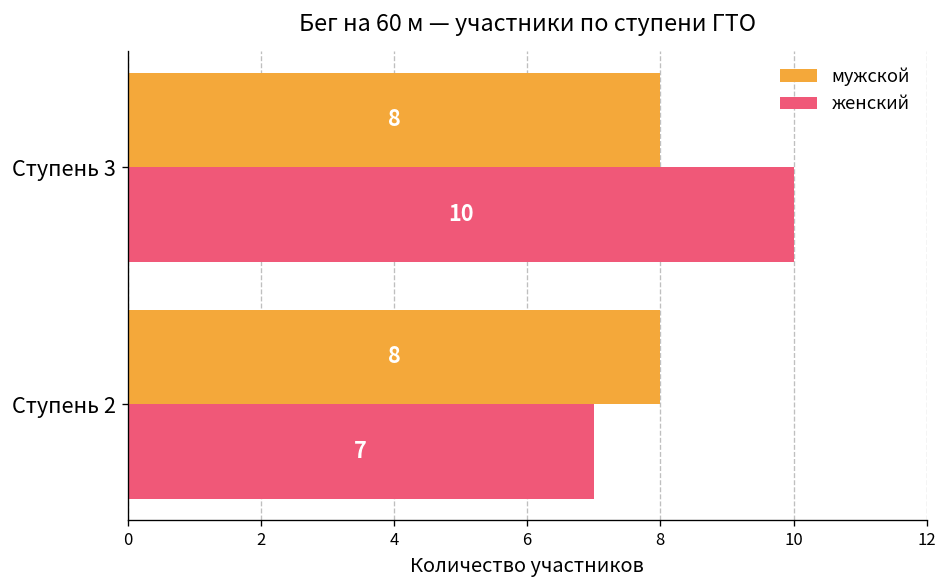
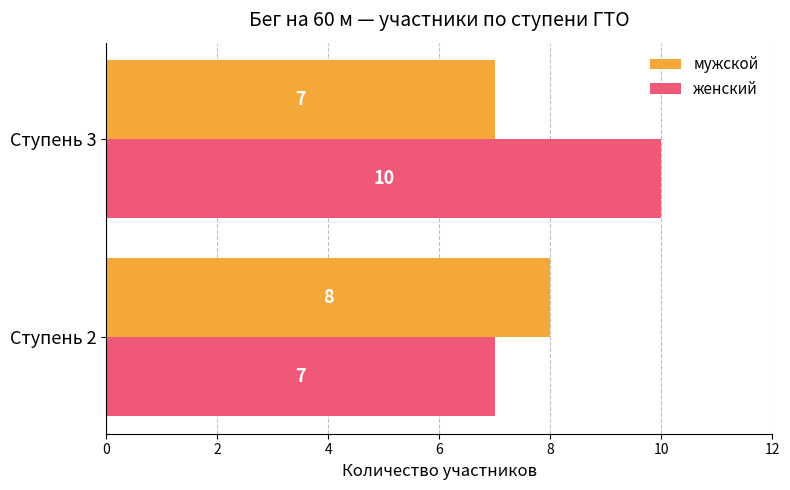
  {
    "мужской": {
-     "Ступень 3": 8,
+     "Ступень 3": 7,
      "Ступень 2": 8
    },
    "женский": {
      "Ступень 3": 10,
      "Ступень 2": 7
    }
  }
